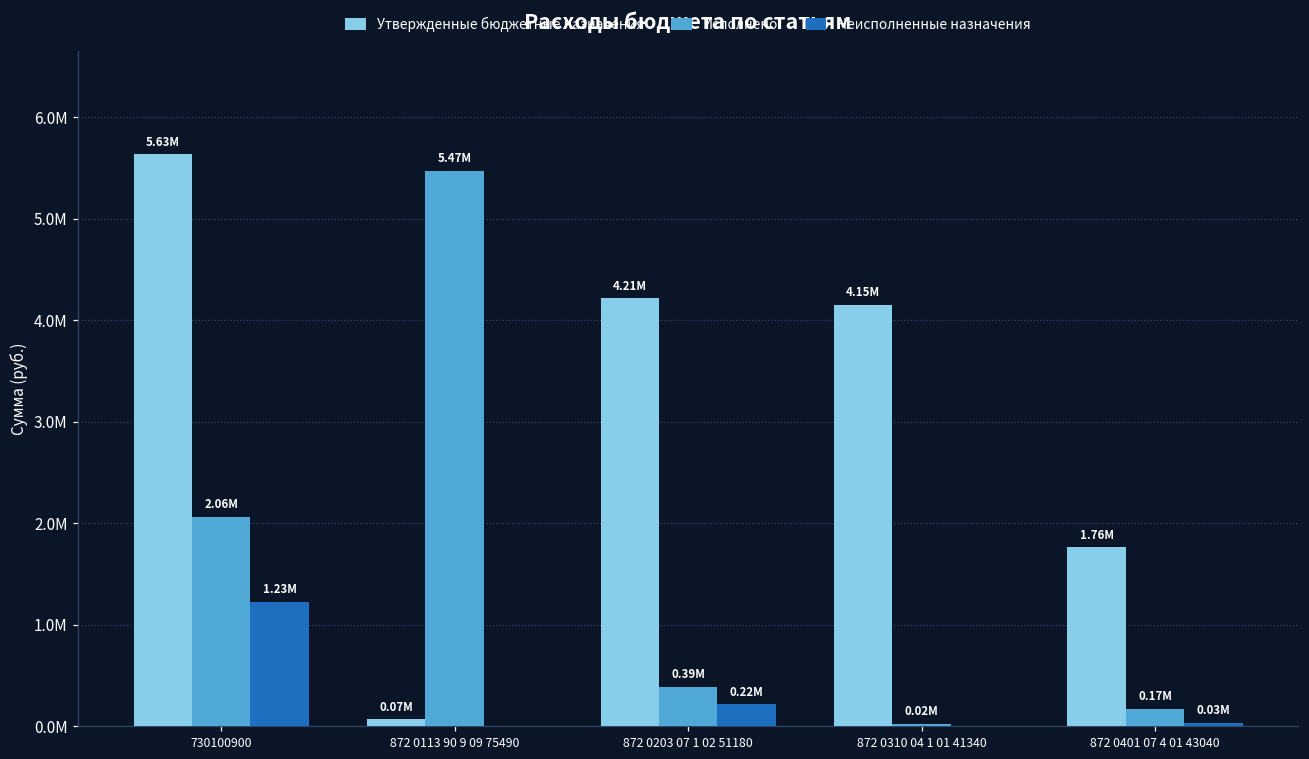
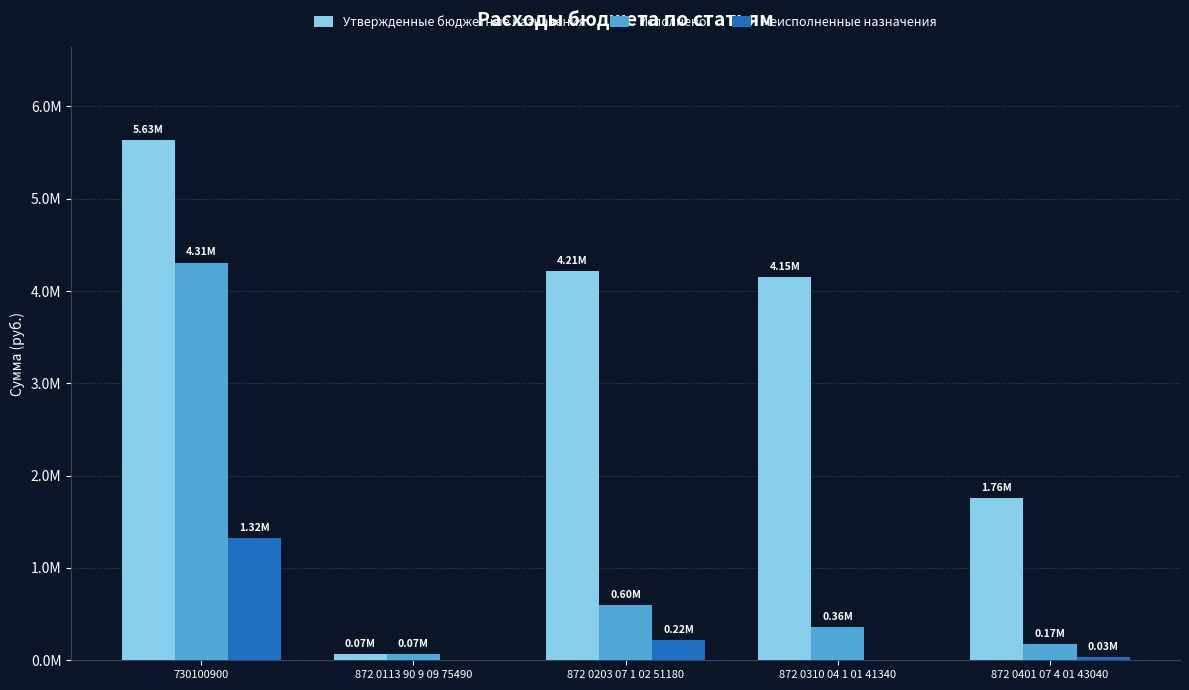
  {
    "Утвержденные бюджетные назначения": {
      "730100900": "5.63M",
      "872 0113 90 9 09 75490": "0.07M",
      "872 0203 07 1 02 51180": "4.21M",
      "872 0310 04 1 01 41340": "4.15M",
      "872 0401 07 4 01 43040": "1.76M"
    },
    "Исполнено": {
-     "730100900": "2.06M",
-     "872 0113 90 9 09 75490": "5.47M",
-     "872 0203 07 1 02 51180": "0.39M",
-     "872 0310 04 1 01 41340": "0.02M",
+     "730100900": "4.31M",
+     "872 0113 90 9 09 75490": "0.07M",
+     "872 0203 07 1 02 51180": "0.60M",
+     "872 0310 04 1 01 41340": "0.36M",
      "872 0401 07 4 01 43040": "0.17M"
    },
    "Неисполненные назначения": {
-     "730100900": "1.23M",
+     "730100900": "1.32M",
      "872 0203 07 1 02 51180": "0.22M",
      "872 0401 07 4 01 43040": "0.03M"
    }
  }
